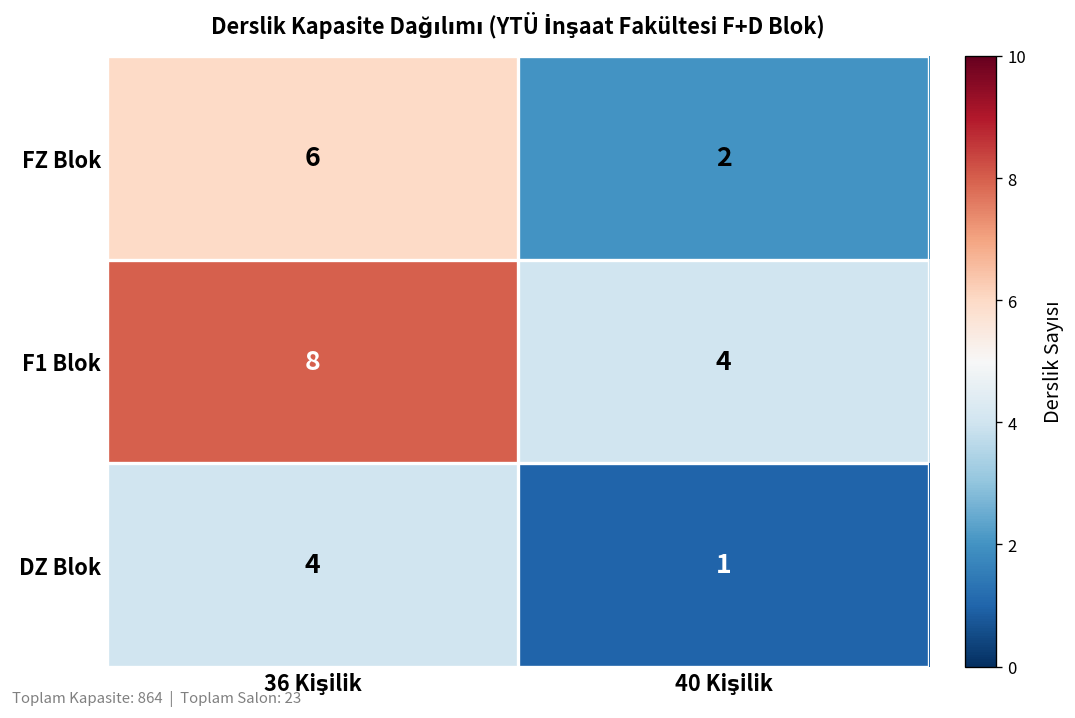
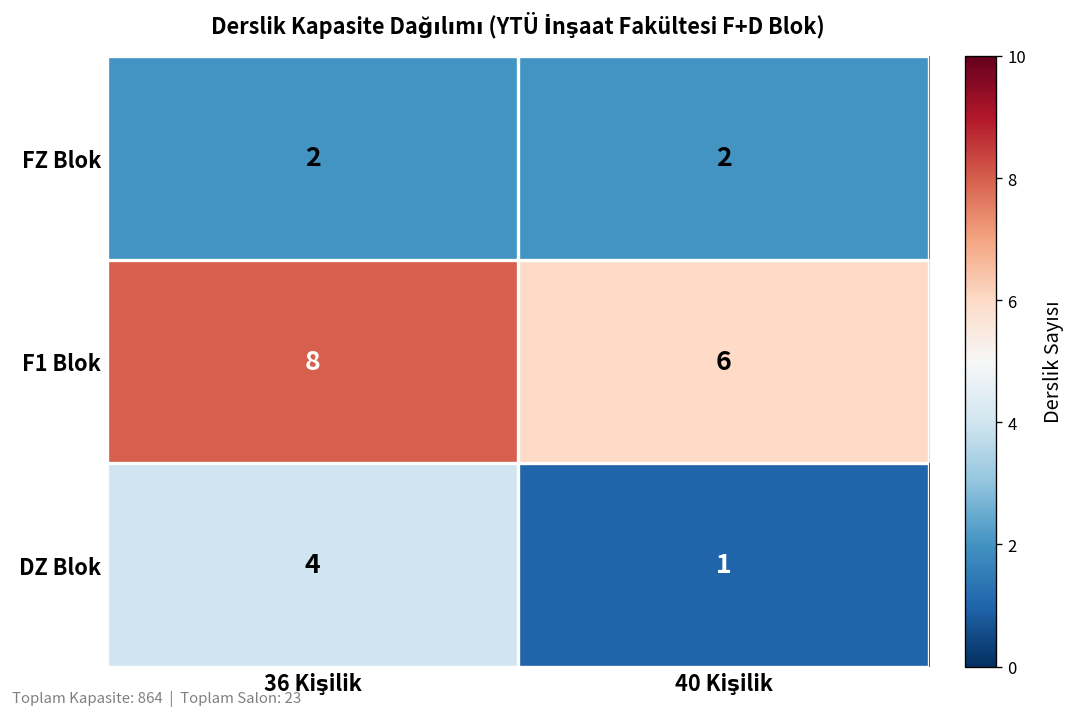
  {
    "FZ Blok": {
-     "36 Kişilik": 6,
+     "36 Kişilik": 2,
      "40 Kişilik": 2
    },
    "F1 Blok": {
      "36 Kişilik": 8,
-     "40 Kişilik": 4
+     "40 Kişilik": 6
    },
    "DZ Blok": {
      "36 Kişilik": 4,
      "40 Kişilik": 1
    }
  }
